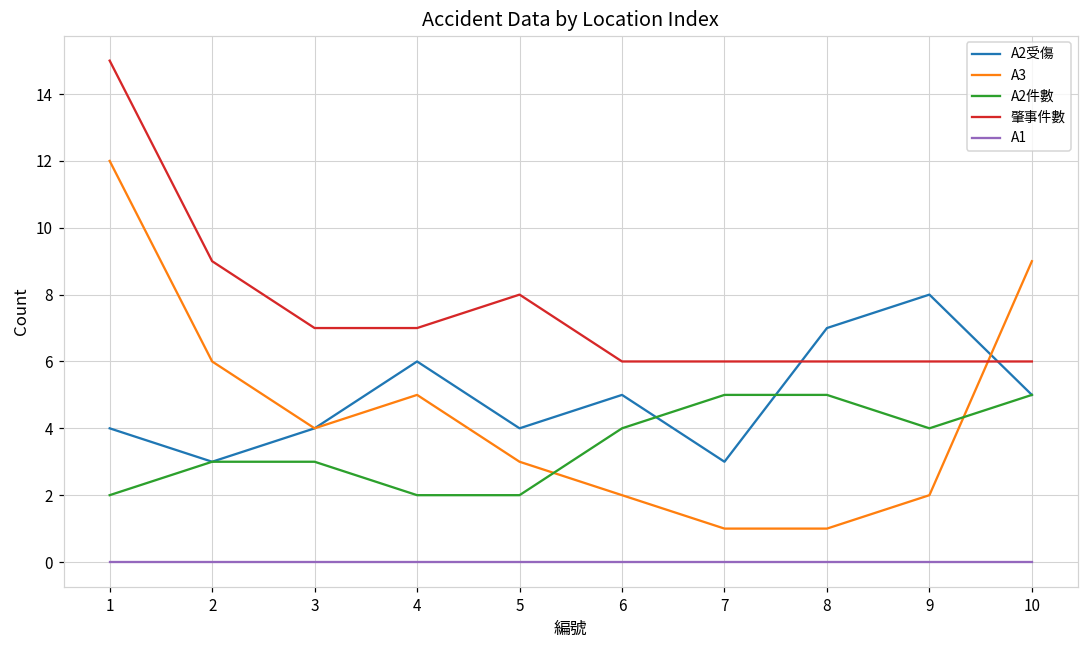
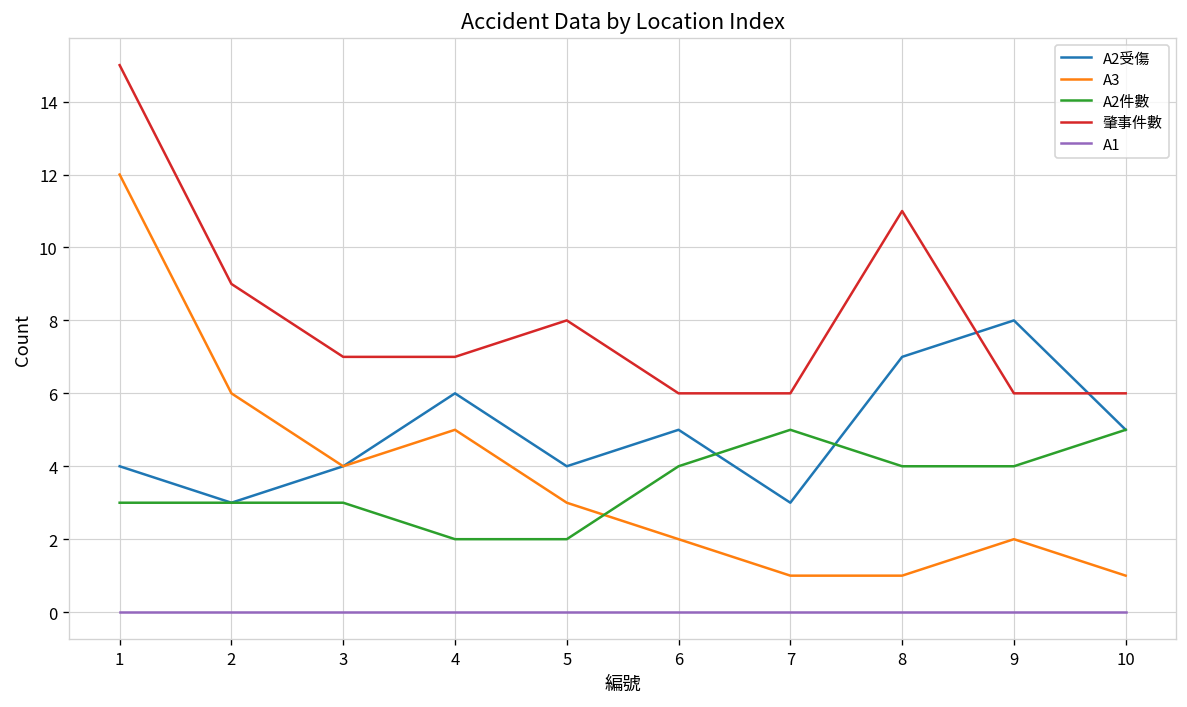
  {
    "A2受傷": {
      "1": 4,
      "4": 6,
      "5": 4,
      "6": 5,
      "7": 3,
      "8": 7,
      "9": 8
    },
    "A3": {
      "1": 12,
      "2": 6,
      "4": 5,
      "5": 3,
      "6": 2,
      "7": 1,
      "8": 1,
      "9": 2,
-     "10": 9
+     "10": 1
    },
    "A2件數": {
-     "1": 2,
+     "1": 3,
      "3": 3,
      "4": 2,
      "5": 2,
      "6": 4,
      "7": 5,
-     "8": 5,
+     "8": 4,
      "9": 4
    },
    "肇事件數": {
      "1": 15,
      "2": 9,
      "3": 7,
      "4": 7,
      "5": 8,
      "6": 6,
      "7": 6,
-     "8": 6,
+     "8": 11,
      "9": 6,
      "10": 6
    },
    "A1": {
      "1": 0,
      "2": 0,
      "3": 0,
      "4": 0,
      "5": 0,
      "6": 0,
      "7": 0,
      "8": 0,
      "9": 0,
      "10": 0
    }
  }
